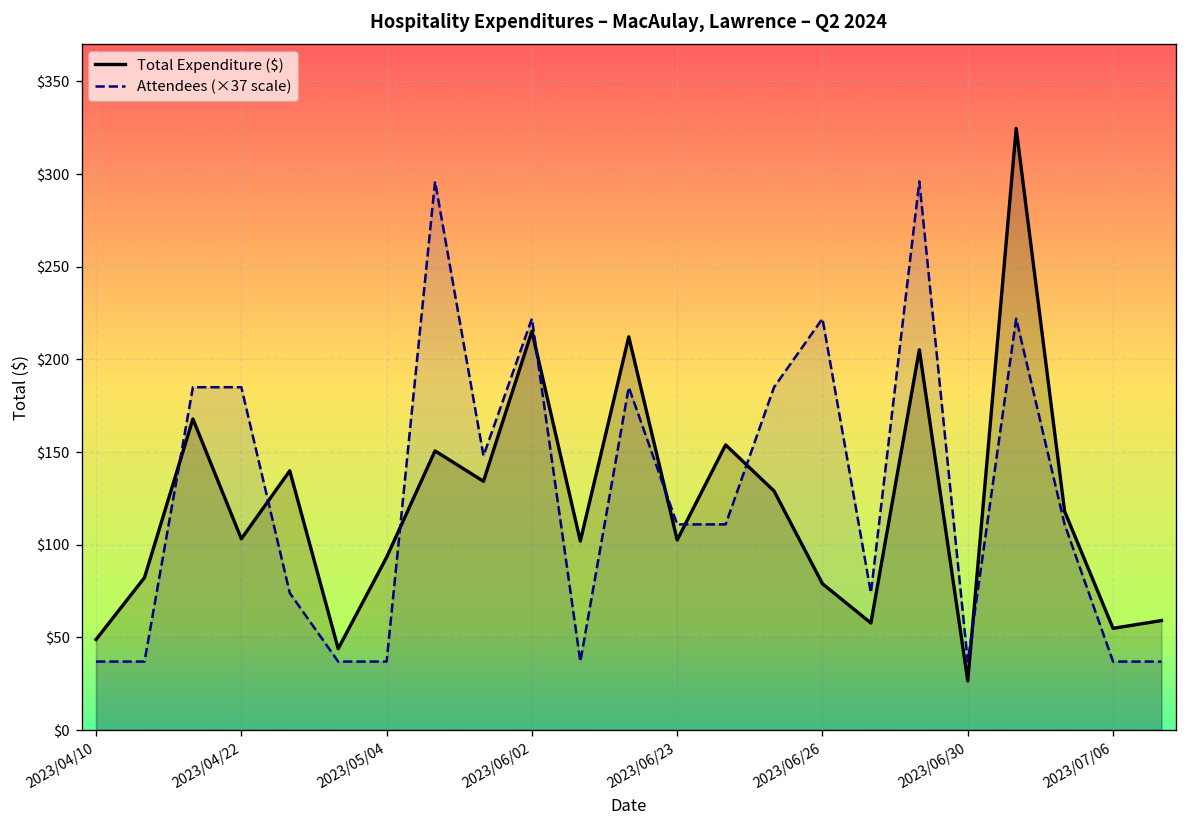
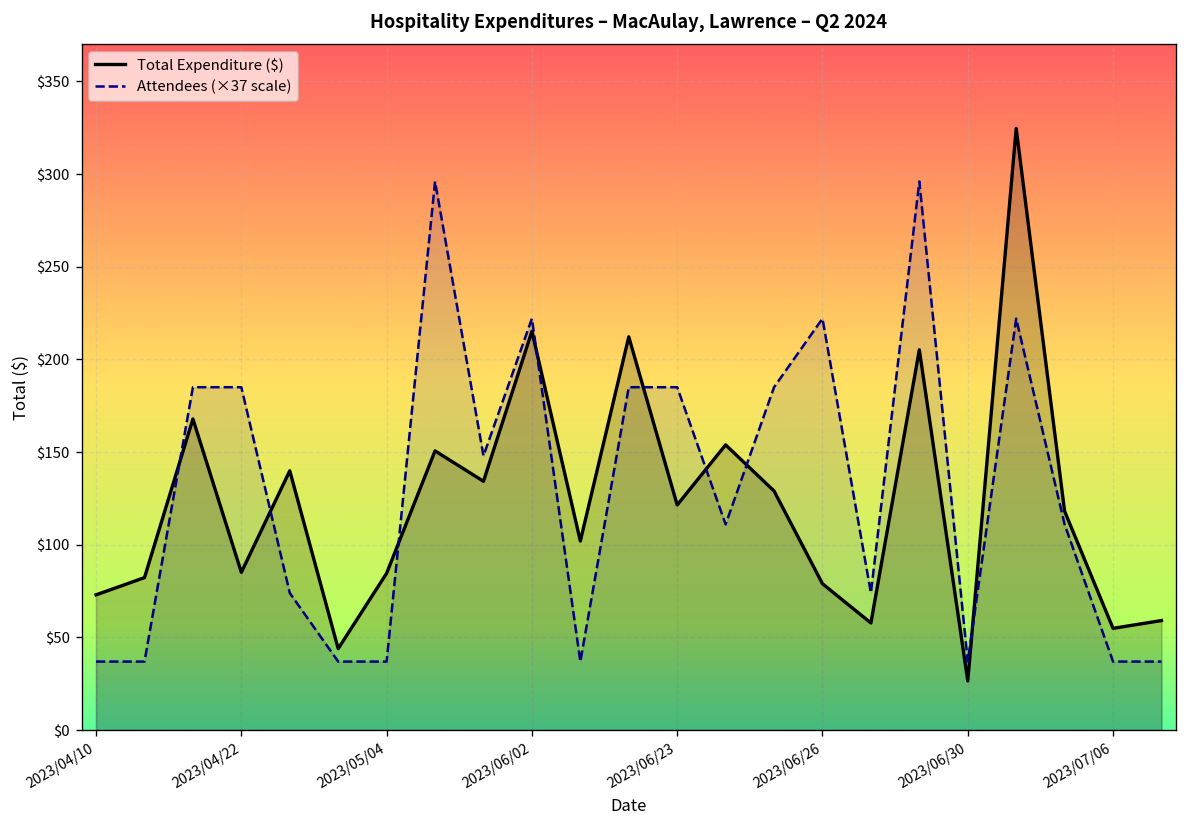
  {
    "Total Expenditure ($)": {
-     "2023/04/10": "$49",
-     "2023/04/22": "$103",
-     "2023/05/04": "$93",
+     "2023/04/10": "$73",
+     "2023/04/22": "$85",
+     "2023/05/04": "$85",
      "2023/06/02": "$215",
-     "2023/06/23": "$103",
+     "2023/06/23": "$121",
      "2023/06/26": "$79",
      "2023/06/30": "$27",
      "2023/07/06": "$55"
    },
    "Attendees (×37 scale)": {
      "2023/04/10": "$37",
      "2023/04/22": "$185",
      "2023/05/04": "$37",
      "2023/06/02": "$222",
-     "2023/06/23": "$111",
+     "2023/06/23": "$185",
      "2023/06/26": "$222",
      "2023/06/30": "$37",
      "2023/07/06": "$37"
    }
  }
